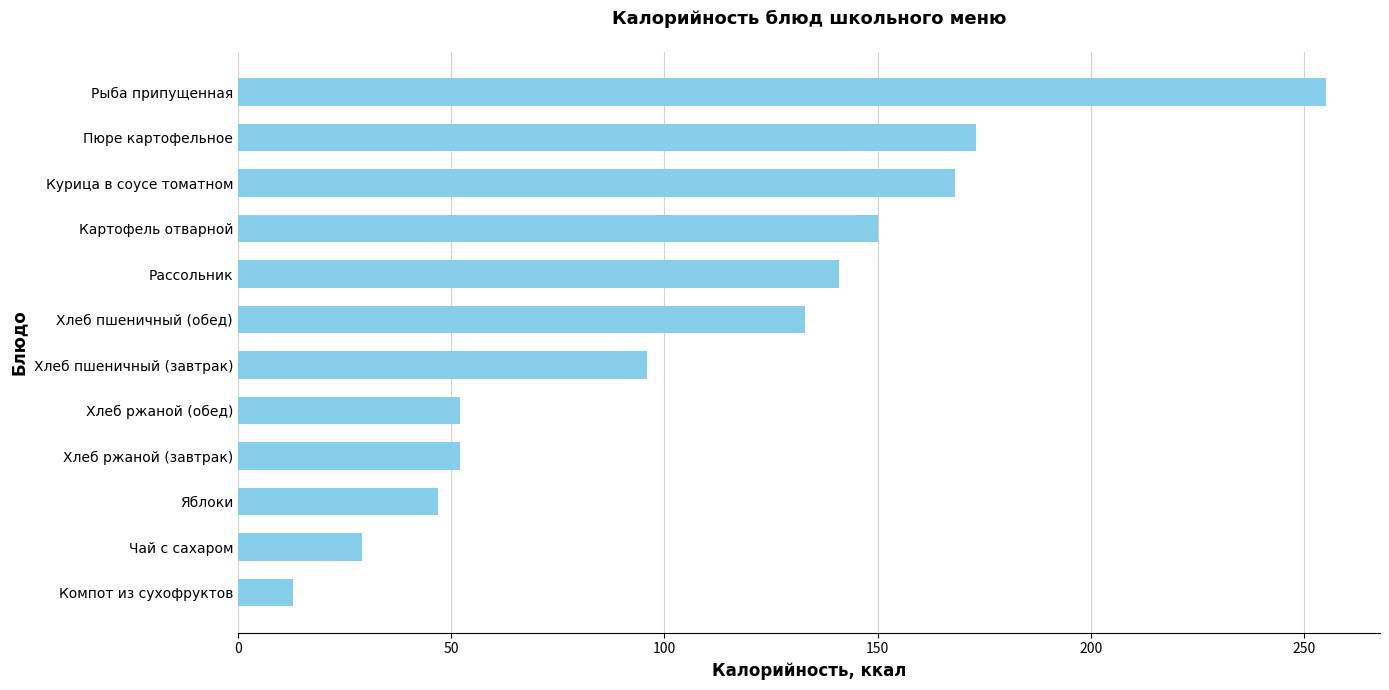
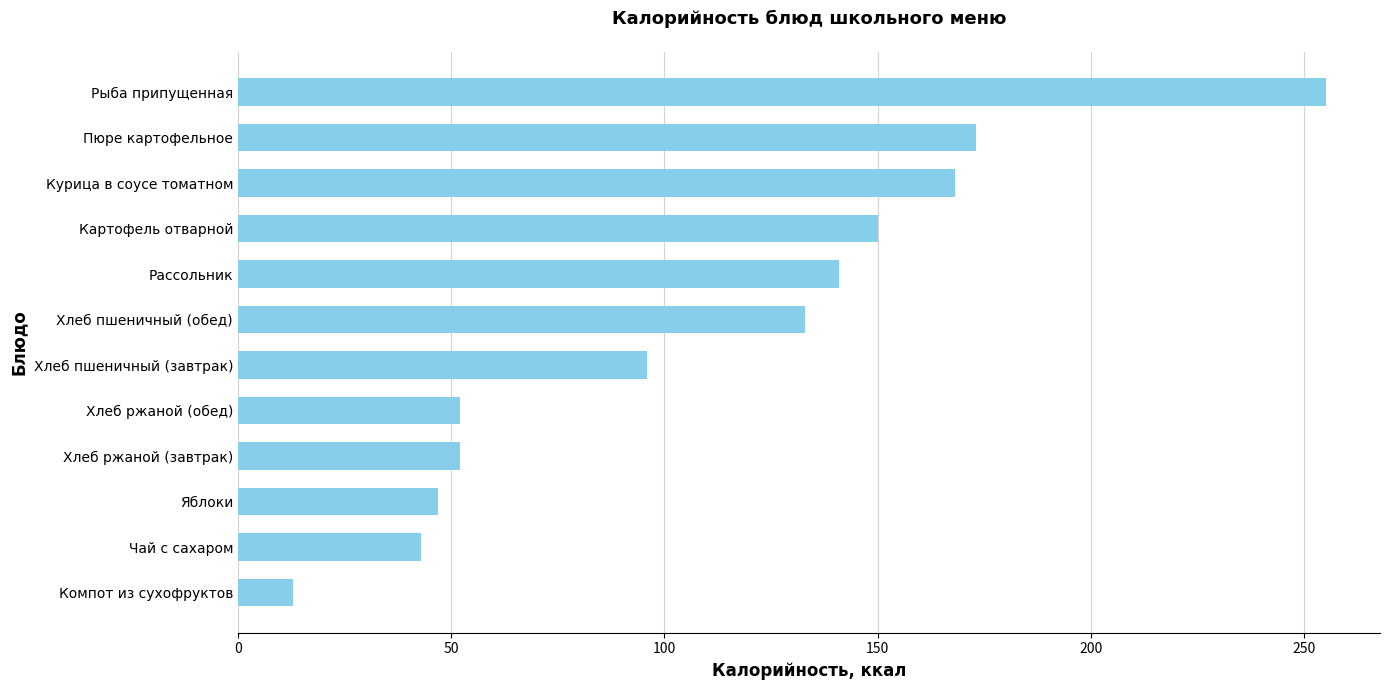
  {
    "Рыба припущенная": 255,
    "Пюре картофельное": 173,
    "Курица в соусе томатном": 168,
    "Картофель отварной": 150,
    "Рассольник": 141,
    "Хлеб пшеничный (обед)": 133,
    "Хлеб пшеничный (завтрак)": 96,
    "Хлеб ржаной (обед)": 52,
    "Хлеб ржаной (завтрак)": 52,
    "Яблоки": 47,
-   "Чай с сахаром": 29,
+   "Чай с сахаром": 43,
    "Компот из сухофруктов": 13
  }
